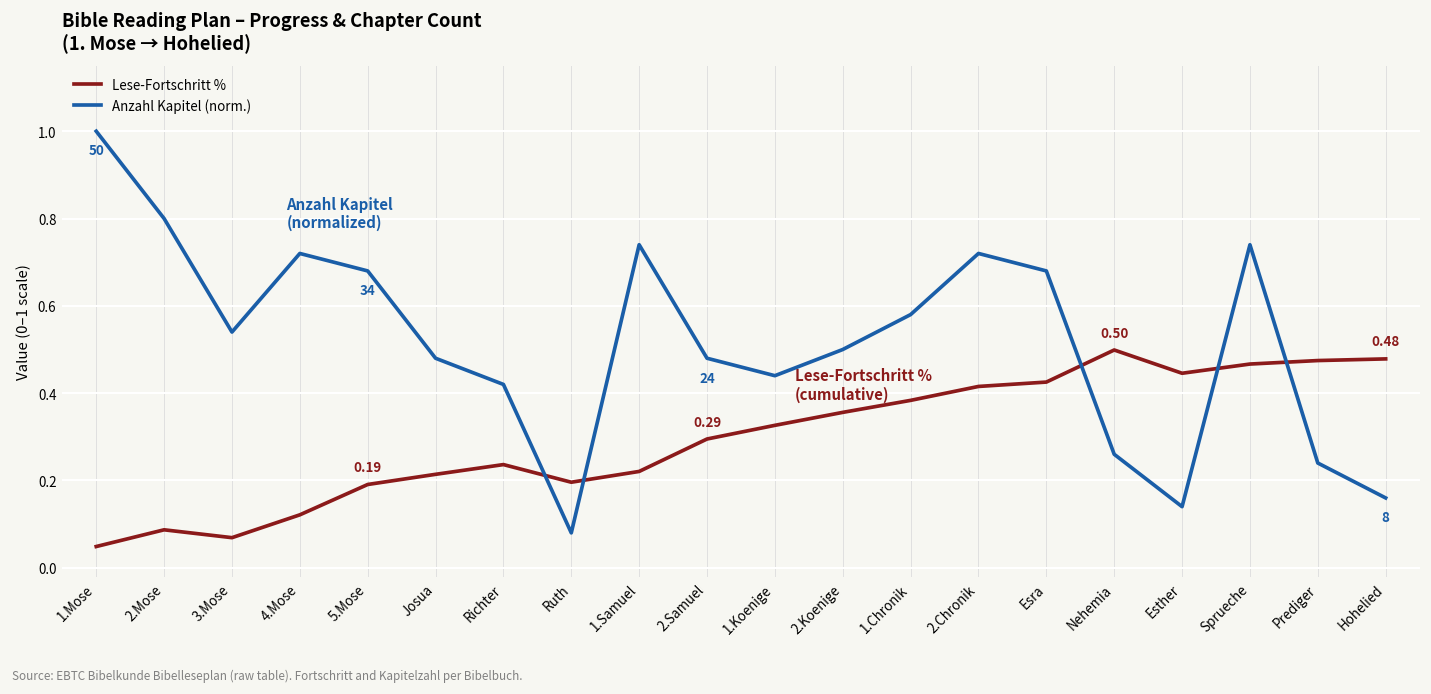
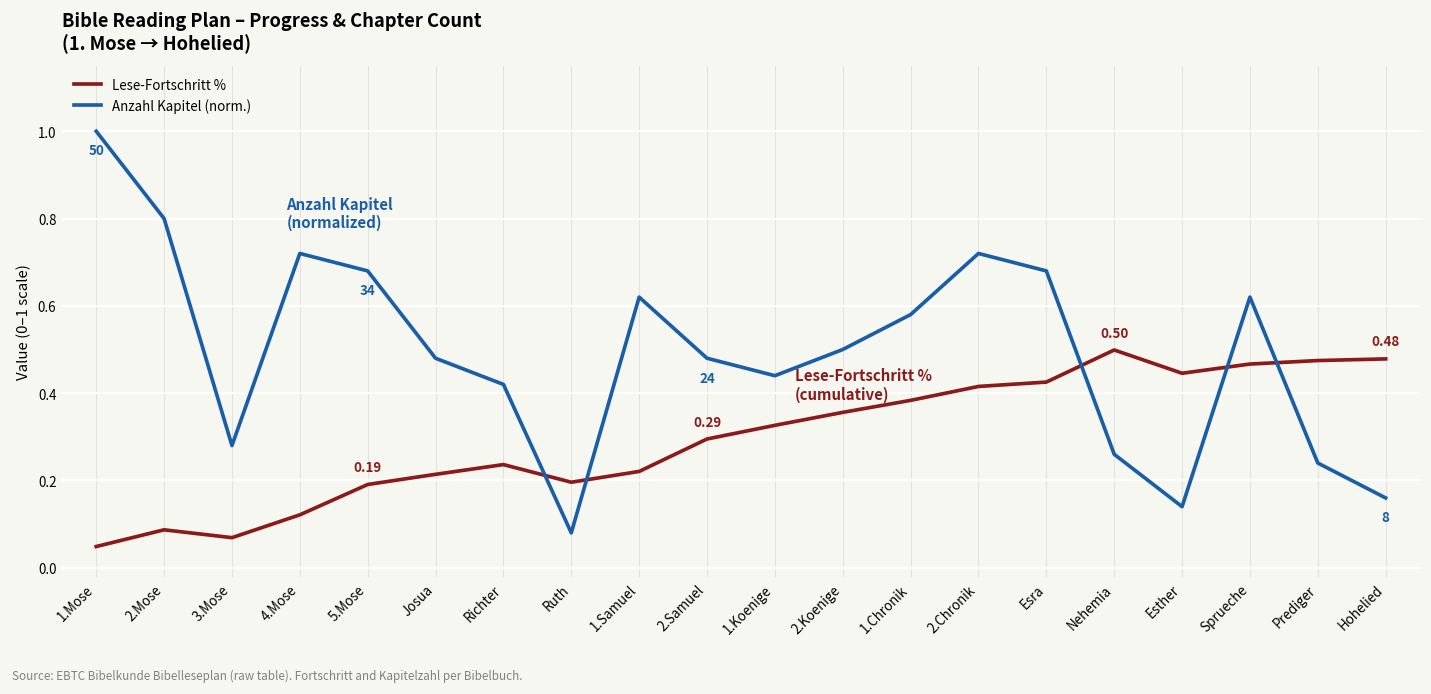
  {
    "Lese-Fortschritt %": {
      "5.Mose": 0.19,
      "2.Samuel": 0.29,
      "Nehemia": 0.50,
      "Hohelied": 0.48
    },
    "Anzahl Kapitel (norm.)": {
      "2.Mose": 0.80,
-     "3.Mose": 0.54,
+     "3.Mose": 0.28,
      "4.Mose": 0.72,
      "Josua": 0.48,
      "Richter": 0.42,
      "Ruth": 0.08,
-     "1.Samuel": 0.74,
+     "1.Samuel": 0.62,
      "1.Koenige": 0.44,
      "2.Koenige": 0.50,
      "1.Chronik": 0.58,
      "2.Chronik": 0.72,
      "Esra": 0.68,
      "Nehemia": 0.26,
      "Esther": 0.14,
-     "Sprueche": 0.74,
+     "Sprueche": 0.62,
      "Prediger": 0.24
    }
  }
